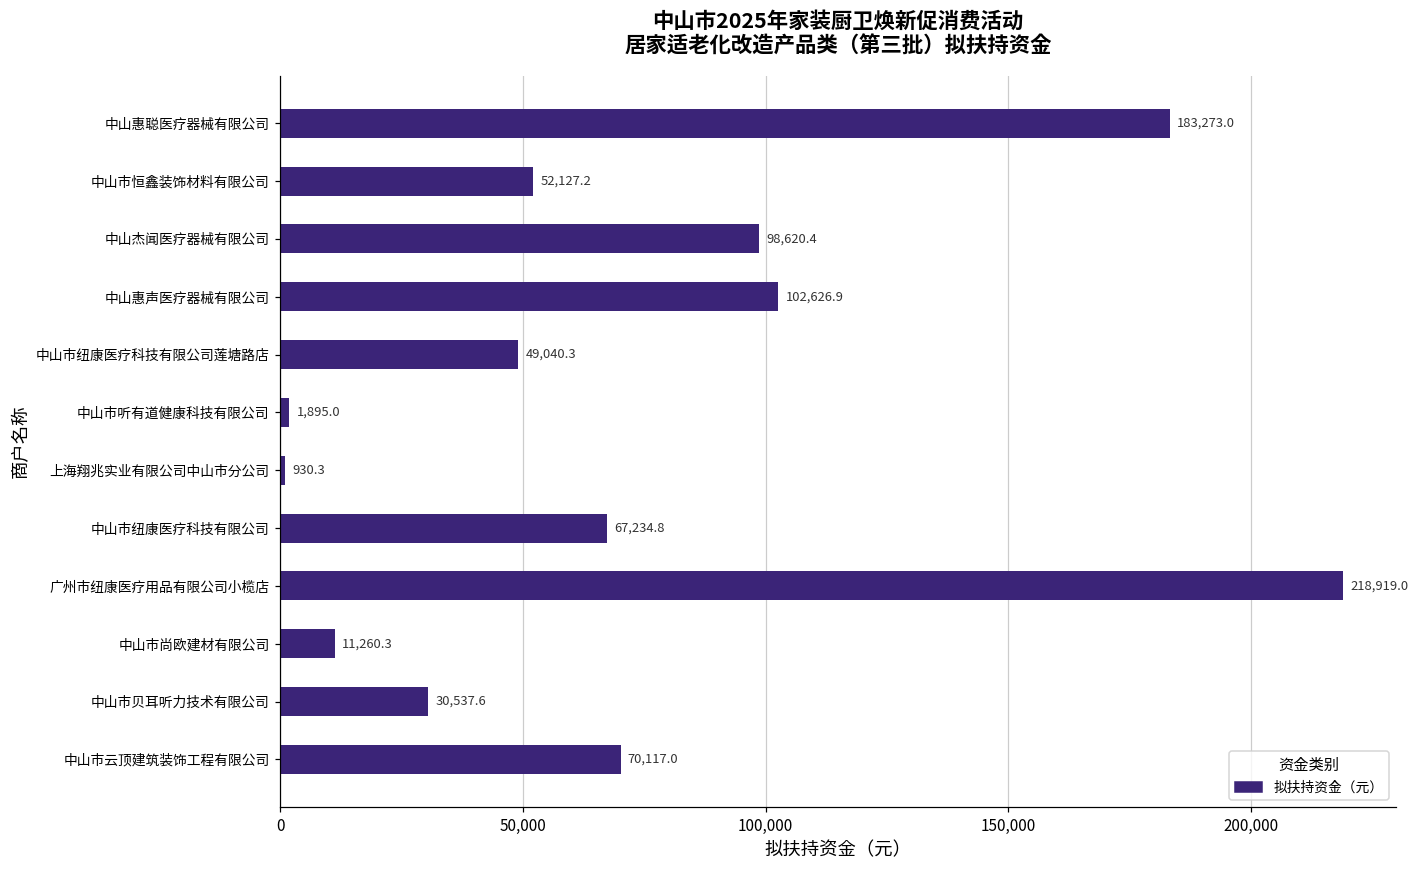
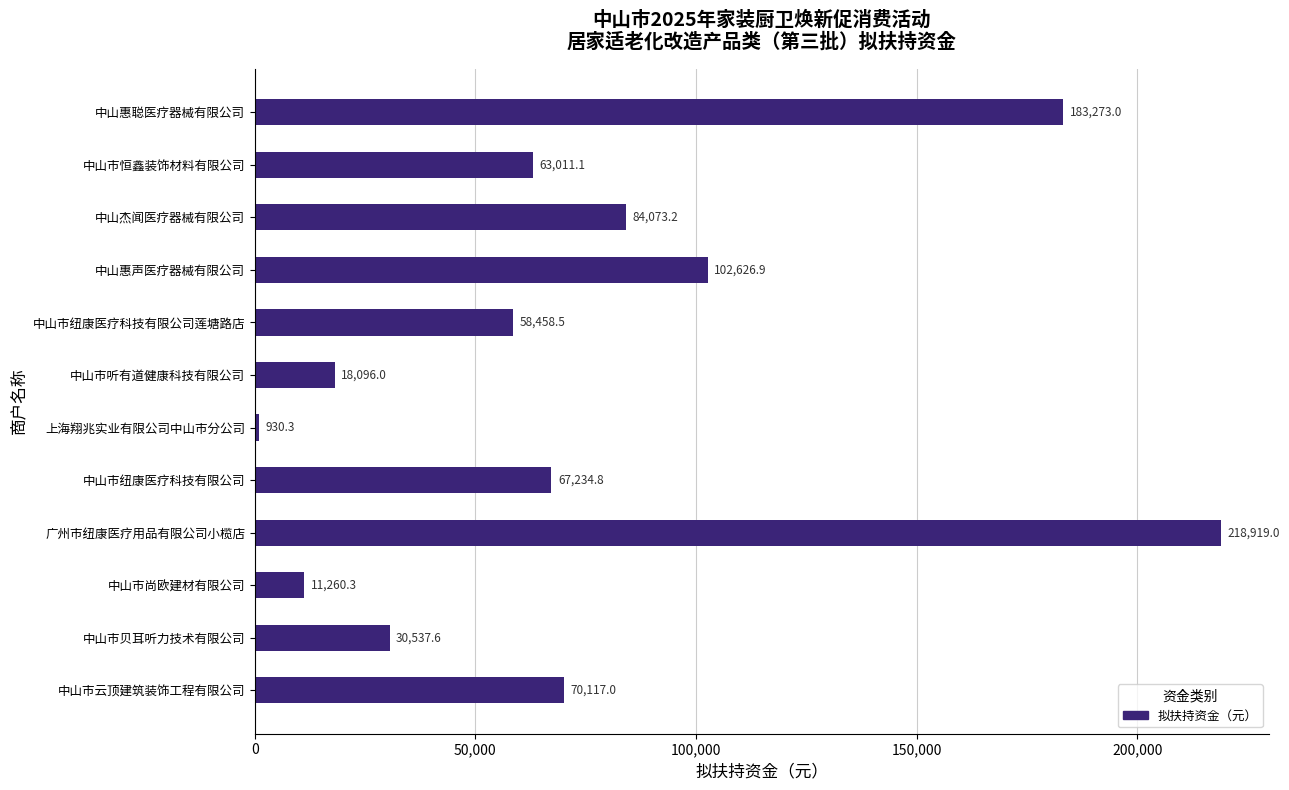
  {
    "中山惠聪医疗器械有限公司": "183,273.0",
-   "中山市恒鑫装饰材料有限公司": "52,127.2",
-   "中山杰闻医疗器械有限公司": "98,620.4",
+   "中山市恒鑫装饰材料有限公司": "63,011.1",
+   "中山杰闻医疗器械有限公司": "84,073.2",
    "中山惠声医疗器械有限公司": "102,626.9",
-   "中山市纽康医疗科技有限公司莲塘路店": "49,040.3",
-   "中山市听有道健康科技有限公司": "1,895.0",
+   "中山市纽康医疗科技有限公司莲塘路店": "58,458.5",
+   "中山市听有道健康科技有限公司": "18,096.0",
    "上海翔兆实业有限公司中山市分公司": "930.3",
    "中山市纽康医疗科技有限公司": "67,234.8",
    "广州市纽康医疗用品有限公司小榄店": "218,919.0",
    "中山市尚欧建材有限公司": "11,260.3",
    "中山市贝耳听力技术有限公司": "30,537.6",
    "中山市云顶建筑装饰工程有限公司": "70,117.0"
  }
